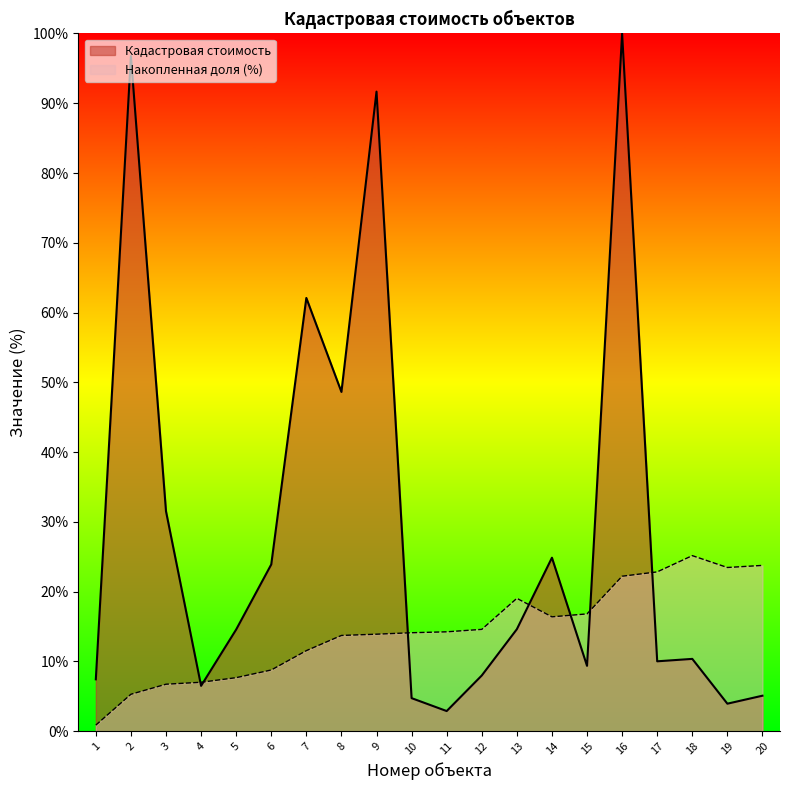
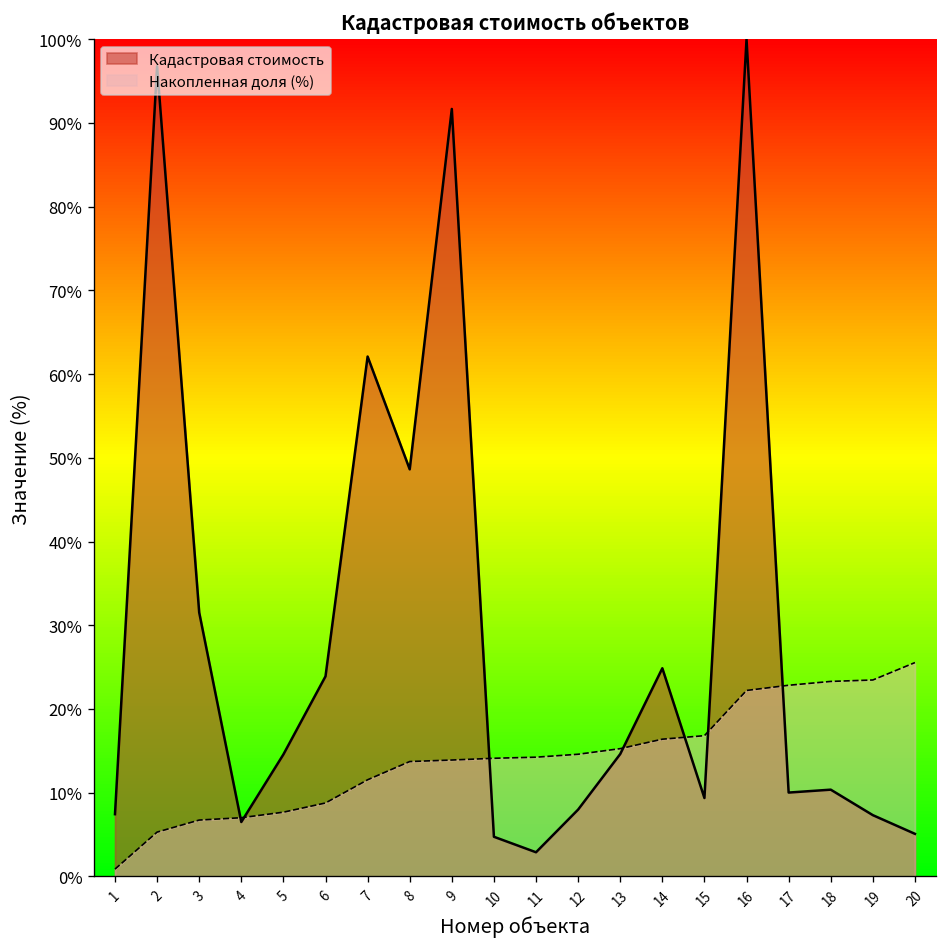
  {
    "Кадастровая стоимость": {
      "1": "7%",
      "3": "32%",
      "4": "6%",
      "5": "15%",
      "6": "24%",
      "7": "62%",
      "8": "49%",
      "9": "92%",
      "10": "5%",
      "11": "3%",
      "12": "8%",
      "13": "15%",
      "14": "25%",
      "15": "9%",
      "16": "100%",
      "17": "10%",
      "18": "10%",
-     "19": "4%",
+     "19": "7%",
      "20": "5%"
    },
    "Накопленная доля (%)": {
      "1": "1%",
      "2": "5%",
      "3": "7%",
      "4": "7%",
      "5": "8%",
      "6": "9%",
      "7": "12%",
      "8": "14%",
      "9": "14%",
      "10": "14%",
      "11": "14%",
      "12": "15%",
-     "13": "19%",
+     "13": "15%",
      "14": "16%",
      "15": "17%",
      "16": "22%",
      "17": "23%",
-     "18": "25%",
+     "18": "23%",
      "19": "23%",
-     "20": "24%"
+     "20": "26%"
    }
  }
